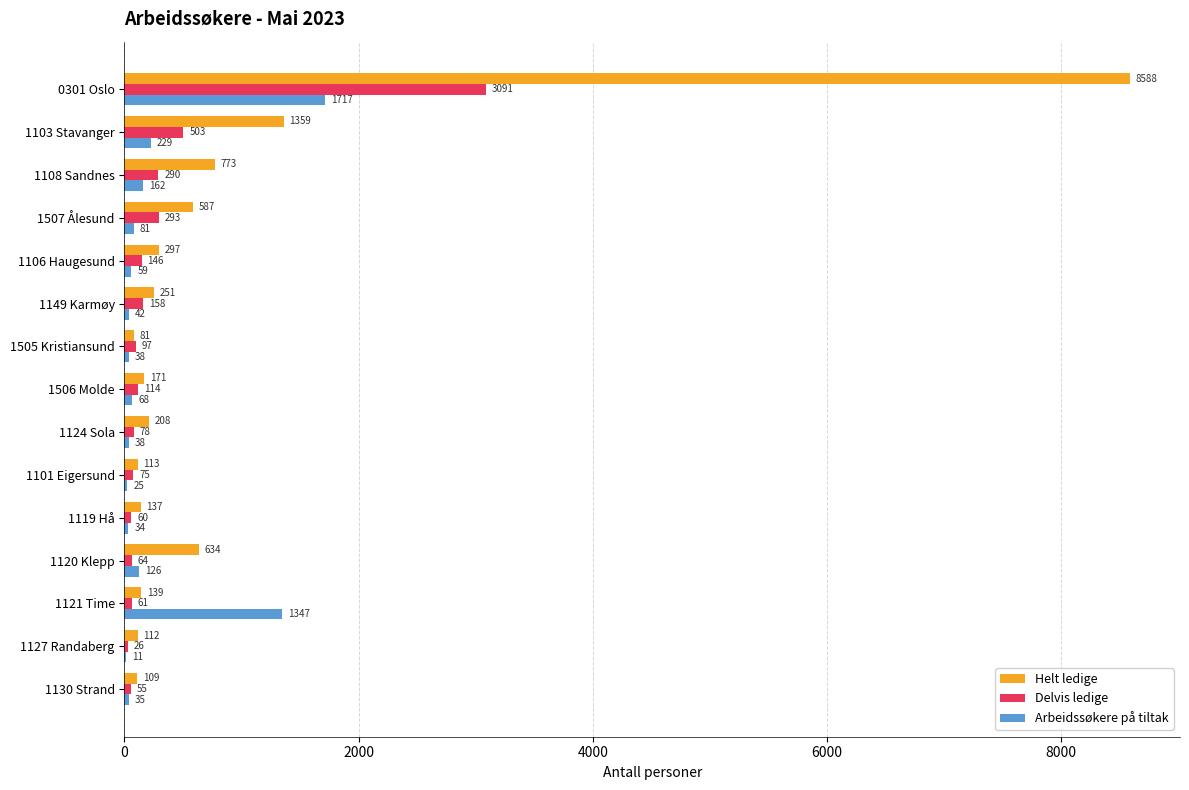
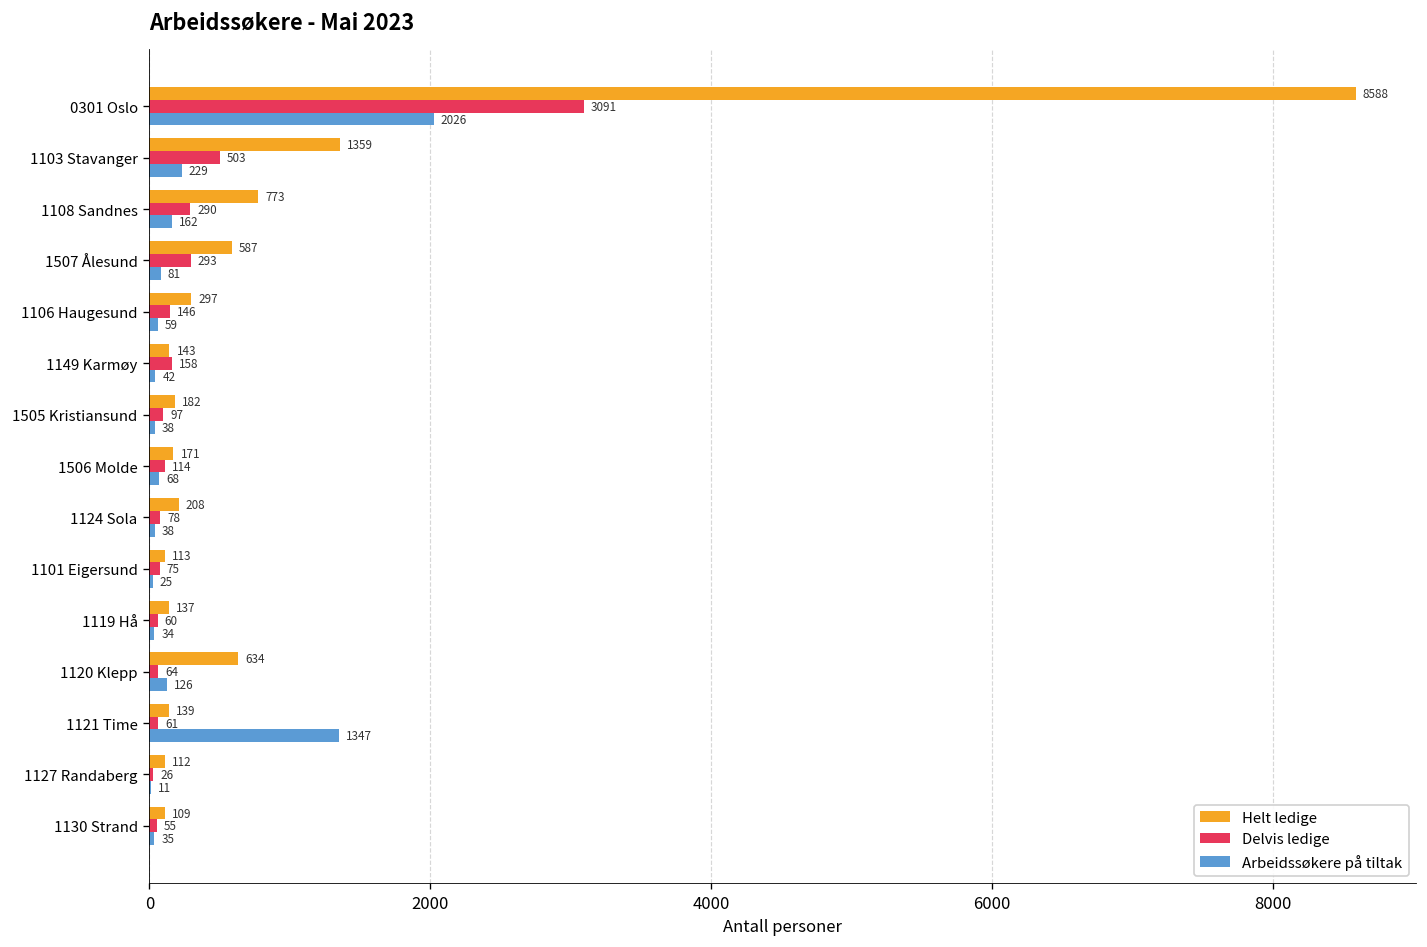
  {
    "Helt ledige": {
      "0301 Oslo": 8588,
      "1103 Stavanger": 1359,
      "1108 Sandnes": 773,
      "1507 Ålesund": 587,
      "1106 Haugesund": 297,
-     "1149 Karmøy": 251,
-     "1505 Kristiansund": 81,
+     "1149 Karmøy": 143,
+     "1505 Kristiansund": 182,
      "1506 Molde": 171,
      "1124 Sola": 208,
      "1101 Eigersund": 113,
      "1119 Hå": 137,
      "1120 Klepp": 634,
      "1121 Time": 139,
      "1127 Randaberg": 112,
      "1130 Strand": 109
    },
    "Delvis ledige": {
      "0301 Oslo": 3091,
      "1103 Stavanger": 503,
      "1108 Sandnes": 290,
      "1507 Ålesund": 293,
      "1106 Haugesund": 146,
      "1149 Karmøy": 158,
      "1505 Kristiansund": 97,
      "1506 Molde": 114,
      "1124 Sola": 78,
      "1101 Eigersund": 75,
      "1119 Hå": 60,
      "1120 Klepp": 64,
      "1121 Time": 61,
      "1127 Randaberg": 26,
      "1130 Strand": 55
    },
    "Arbeidssøkere på tiltak": {
-     "0301 Oslo": 1717,
+     "0301 Oslo": 2026,
      "1103 Stavanger": 229,
      "1108 Sandnes": 162,
      "1507 Ålesund": 81,
      "1106 Haugesund": 59,
      "1149 Karmøy": 42,
      "1505 Kristiansund": 38,
      "1506 Molde": 68,
      "1124 Sola": 38,
      "1101 Eigersund": 25,
      "1119 Hå": 34,
      "1120 Klepp": 126,
      "1121 Time": 1347,
      "1127 Randaberg": 11,
      "1130 Strand": 35
    }
  }
